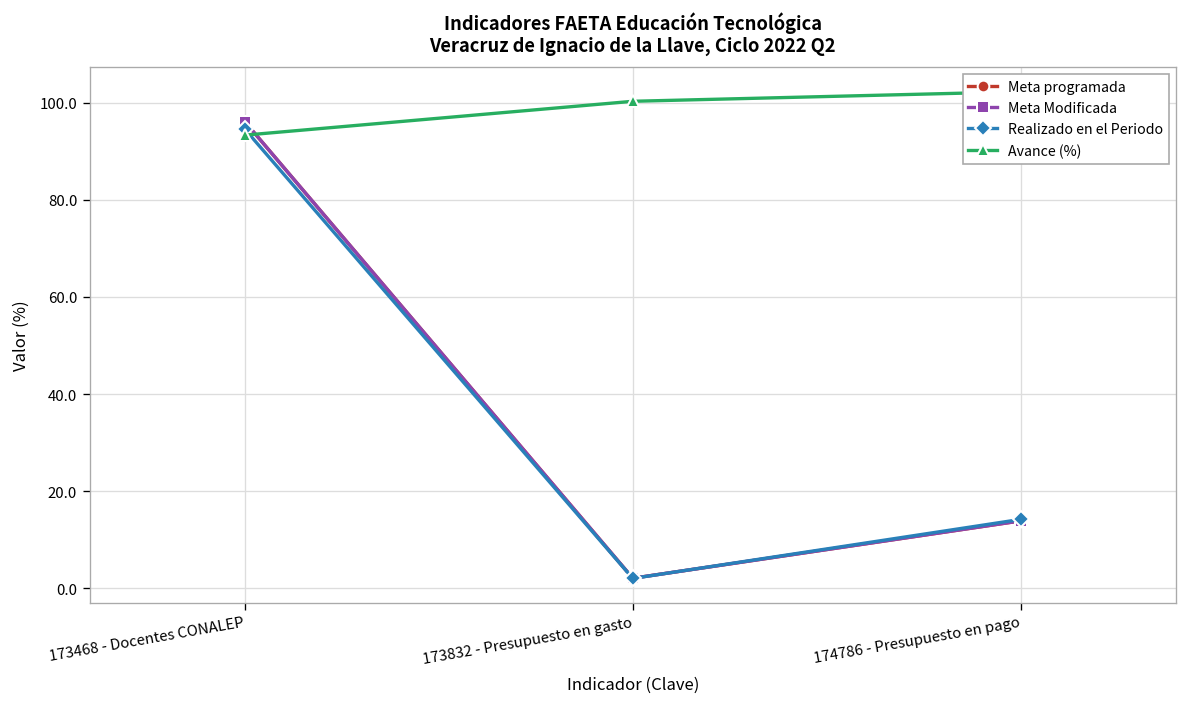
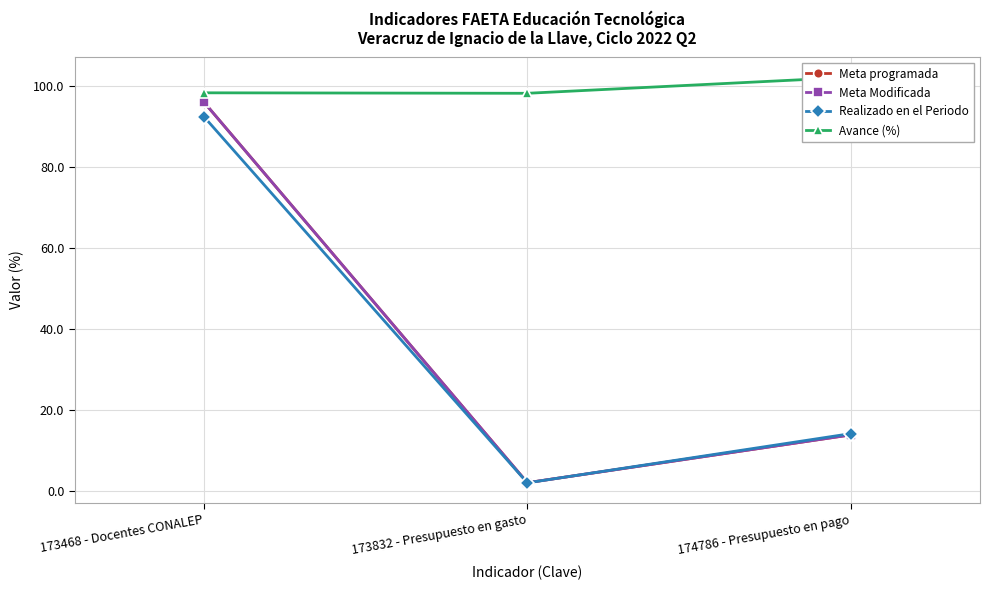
  {
    "Meta Modificada": {
      "173468 - Docentes CONALEP": 96
    },
    "Realizado en el Periodo": {
-     "173468 - Docentes CONALEP": 95
+     "173468 - Docentes CONALEP": 92
    },
    "Avance (%)": {
-     "173468 - Docentes CONALEP": 93,
-     "173832 - Presupuesto en gasto": 100
+     "173468 - Docentes CONALEP": 98,
+     "173832 - Presupuesto en gasto": 98
    }
  }
